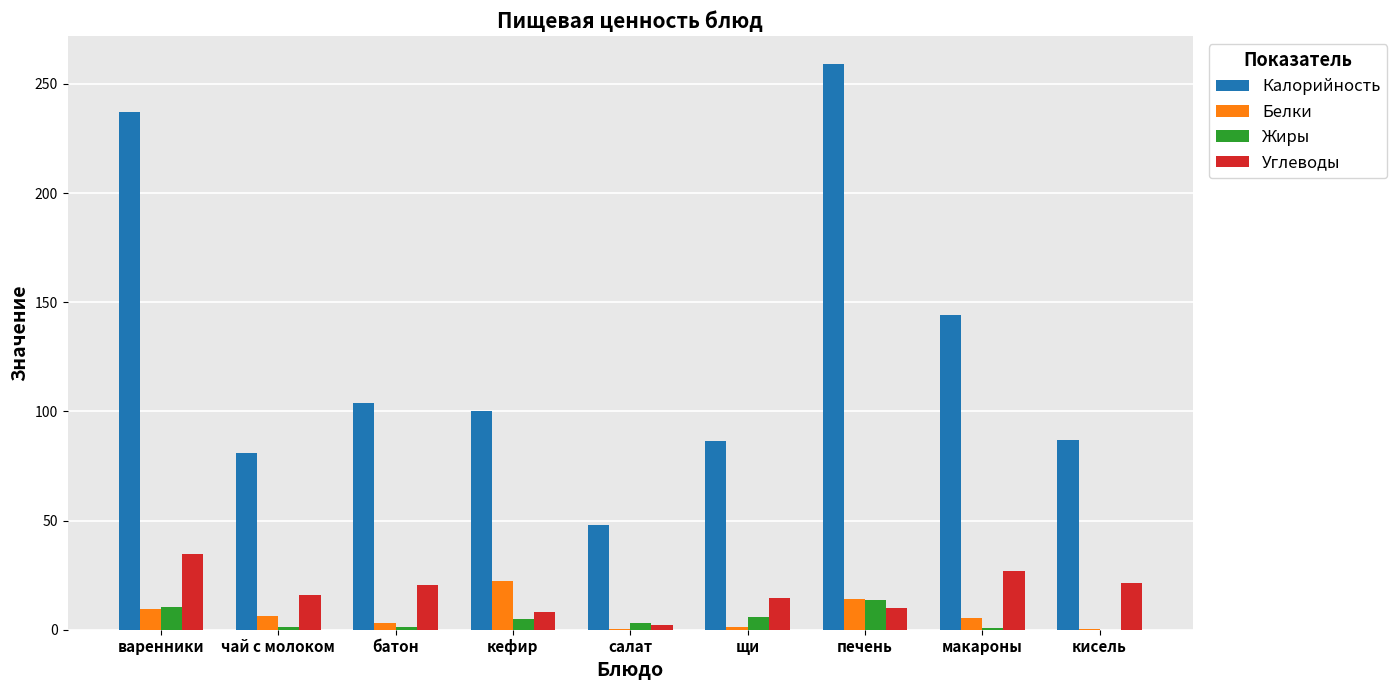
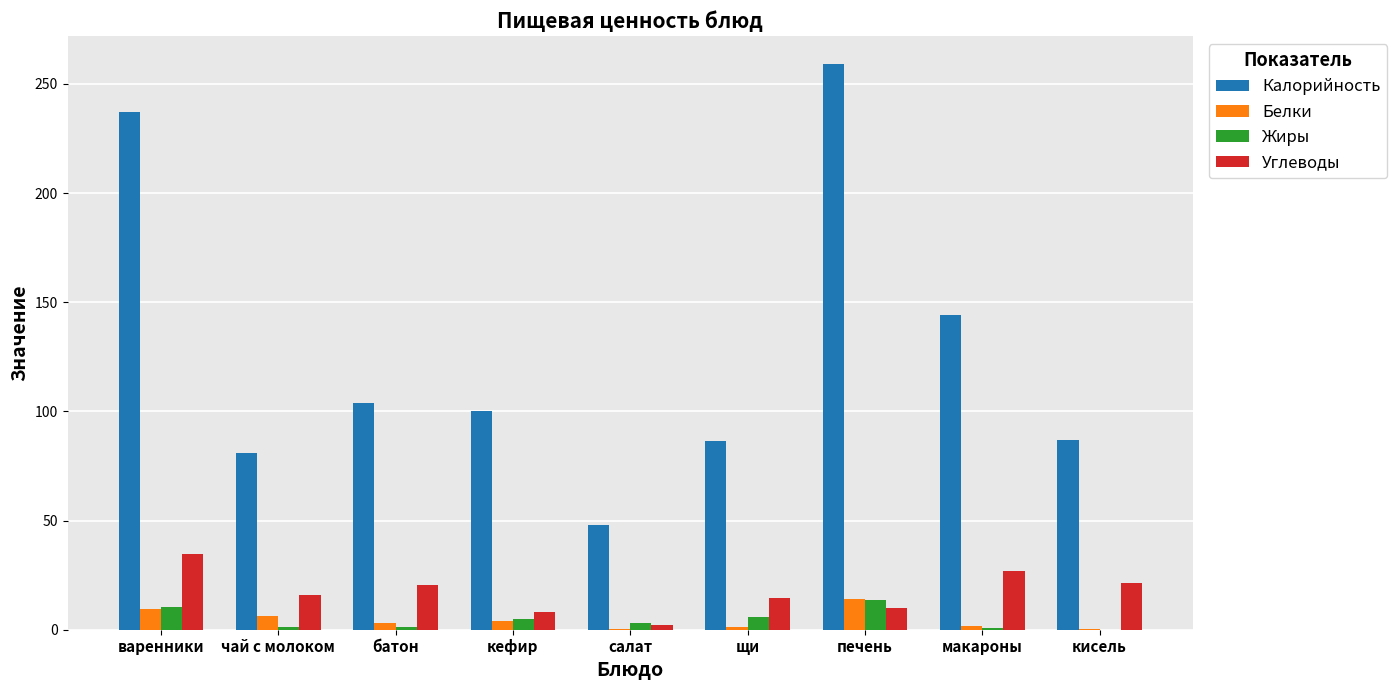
  {
    "Калорийность": {
      "варенники": 237,
      "чай с молоком": 81,
      "батон": 104,
      "кефир": 100,
      "салат": 48,
      "щи": 86,
      "печень": 259,
      "макароны": 144,
      "кисель": 87
    },
    "Белки": {
      "варенники": 10,
      "чай с молоком": 7,
      "батон": 3,
-     "кефир": 22,
+     "кефир": 4,
      "щи": 1,
      "печень": 14,
-     "макароны": 6
+     "макароны": 2
    },
    "Жиры": {
      "варенники": 11,
      "чай с молоком": 1,
      "батон": 1,
      "кефир": 5,
      "салат": 3,
      "щи": 6,
      "печень": 14
    },
    "Углеводы": {
      "варенники": 35,
      "чай с молоком": 16,
      "батон": 21,
      "кефир": 8,
      "салат": 2,
      "щи": 14,
      "печень": 10,
      "макароны": 27,
      "кисель": 22
    }
  }
